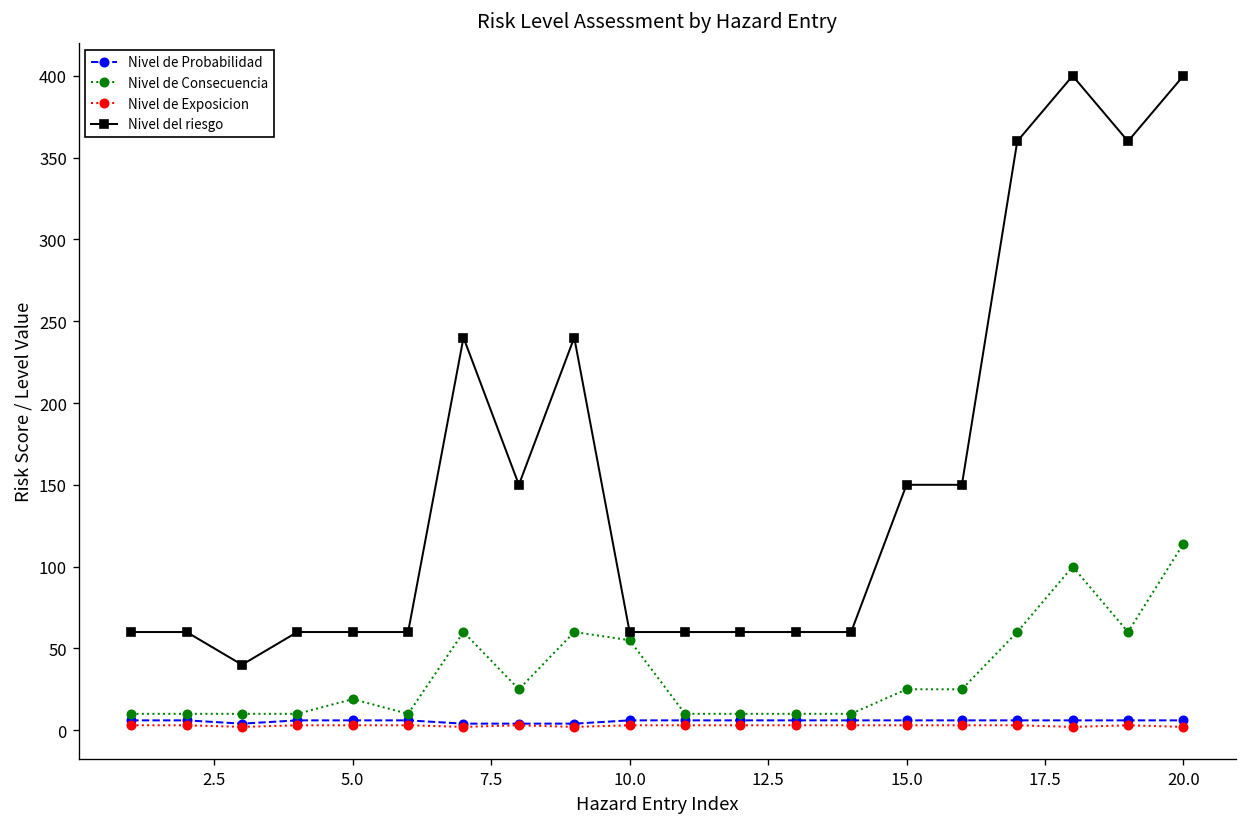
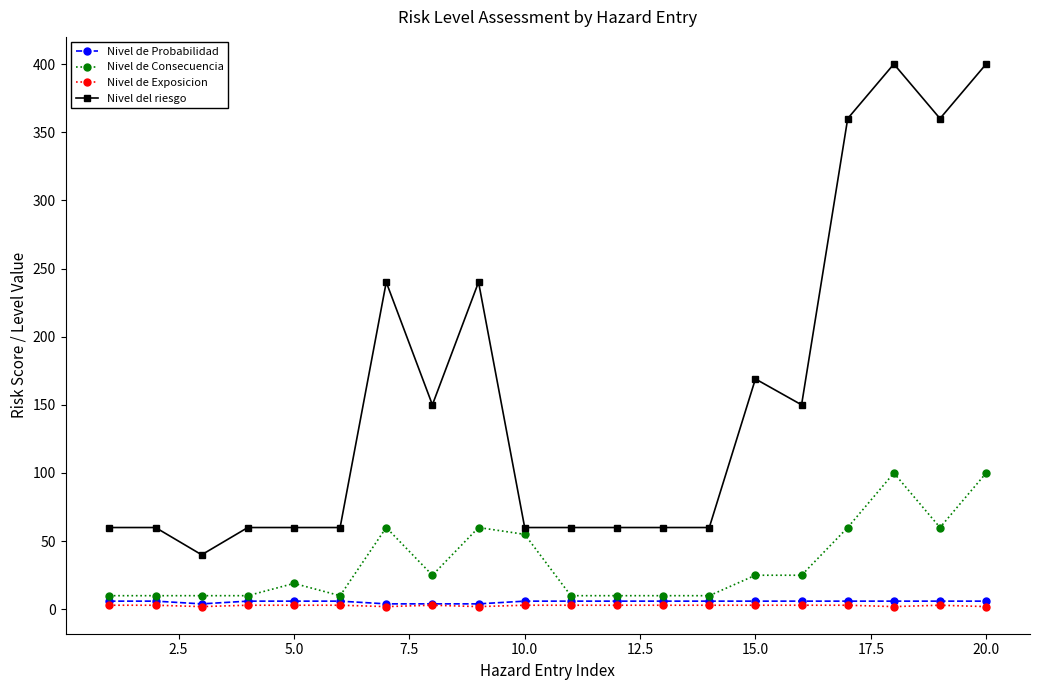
  {
    "Nivel de Probabilidad": {
      "5.0": 6,
      "10.0": 6,
      "15.0": 6,
      "20.0": 6
    },
    "Nivel de Consecuencia": {
      "5.0": 19,
      "10.0": 55,
      "15.0": 25,
-     "20.0": 114
+     "20.0": 100
    },
    "Nivel de Exposicion": {
      "5.0": 3,
      "10.0": 3,
      "15.0": 3,
      "20.0": 2
    },
    "Nivel del riesgo": {
      "5.0": 60,
      "10.0": 60,
-     "15.0": 150,
+     "15.0": 169,
      "20.0": 400
    }
  }
